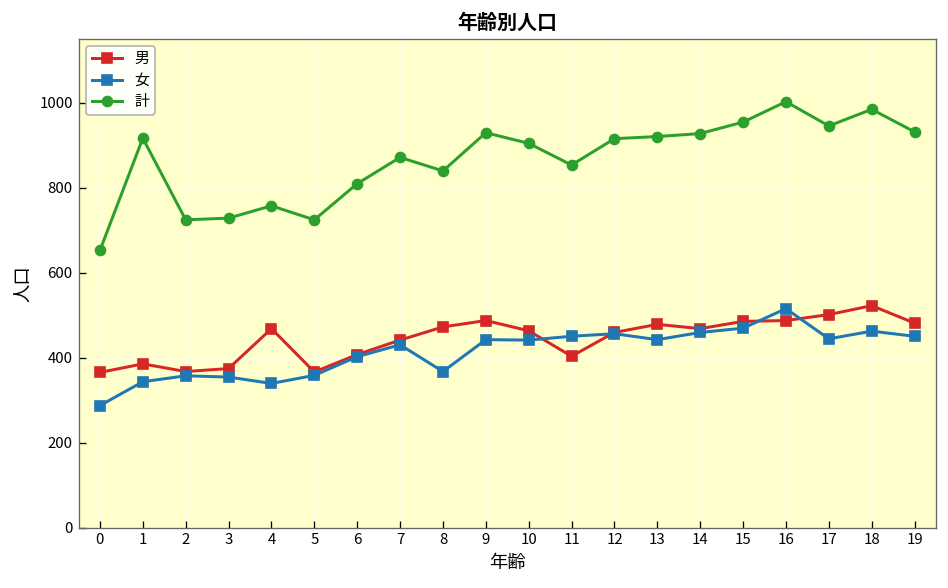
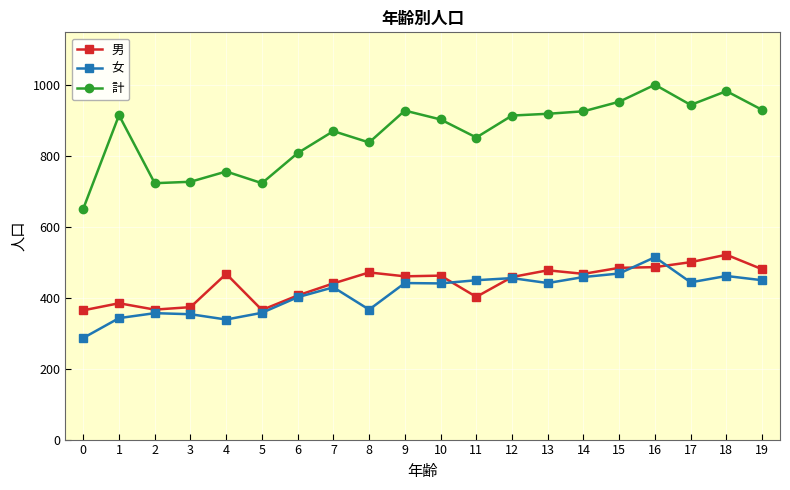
  {
    "男": {
      "0": 370,
      "1": 390,
      "2": 370,
      "3": 370,
      "4": 470,
      "5": 370,
      "7": 440,
      "8": 470,
-     "9": 490,
+     "9": 460,
      "10": 460,
      "11": 400,
      "13": 480,
      "14": 470,
      "15": 490,
      "16": 490,
      "17": 500,
      "18": 520,
      "19": 480
    },
    "女": {
      "0": 290,
      "1": 340,
      "2": 360,
      "3": 350,
      "4": 340,
      "5": 360,
      "7": 430,
      "8": 370,
      "9": 440,
      "10": 440,
      "11": 450,
      "13": 440,
      "14": 460,
      "15": 470,
      "16": 520,
      "17": 440,
      "18": 460,
      "19": 450
    },
    "計": {
      "0": 650,
      "1": 920,
      "2": 720,
      "3": 730,
      "4": 760,
      "5": 720,
      "6": 810,
      "7": 870,
      "8": 840,
      "9": 930,
      "10": 900,
      "11": 850,
      "12": 920,
      "13": 920,
      "14": 930,
      "15": 950,
      "16": 1000,
      "17": 950,
      "18": 980,
      "19": 930
    }
  }
